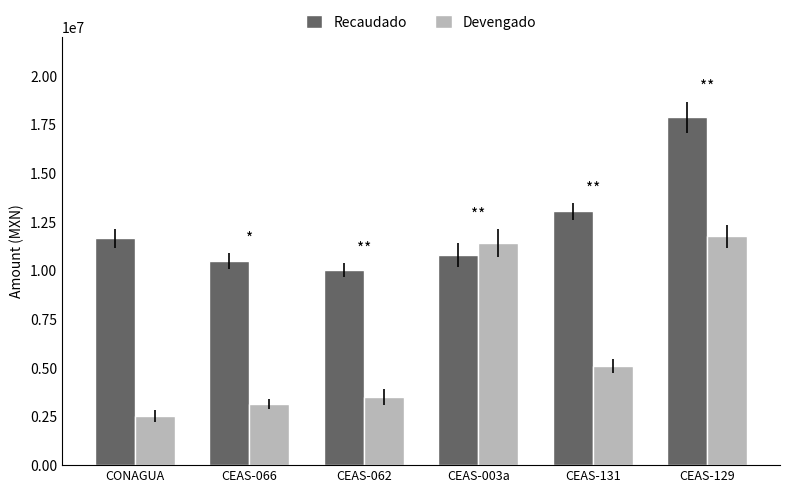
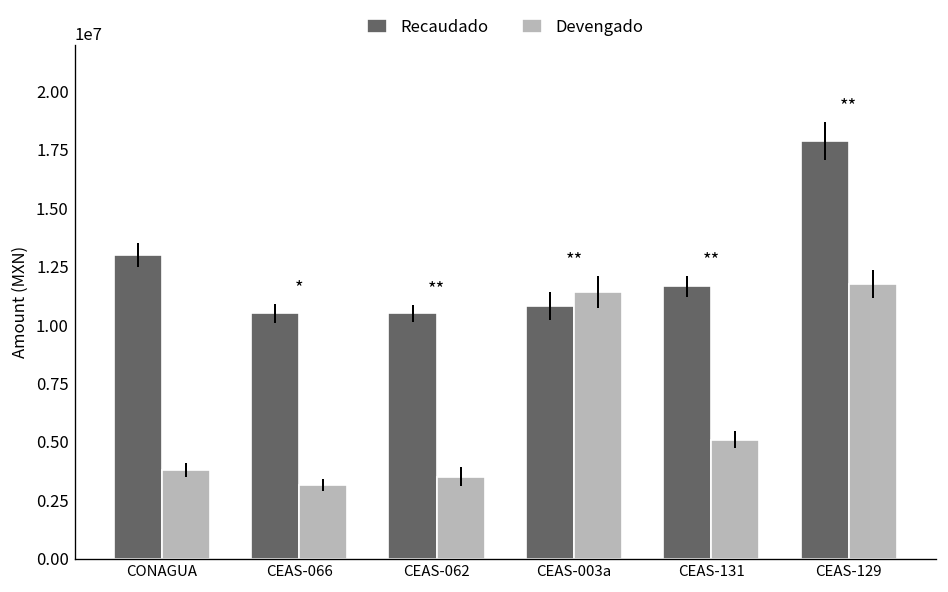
  {
    "Recaudado": {
-     "CONAGUA": 11700000,
+     "CONAGUA": 13000000,
      "CEAS-066": 10500000,
-     "CEAS-062": 10000000,
+     "CEAS-062": 10500000,
      "CEAS-003a": 10800000,
-     "CEAS-131": 13000000,
+     "CEAS-131": 11700000,
      "CEAS-129": 17900000
    },
    "Devengado": {
-     "CONAGUA": 2500000,
+     "CONAGUA": 3800000,
      "CEAS-066": 3100000,
      "CEAS-062": 3500000,
      "CEAS-003a": 11400000,
      "CEAS-131": 5100000,
      "CEAS-129": 11800000
    }
  }
